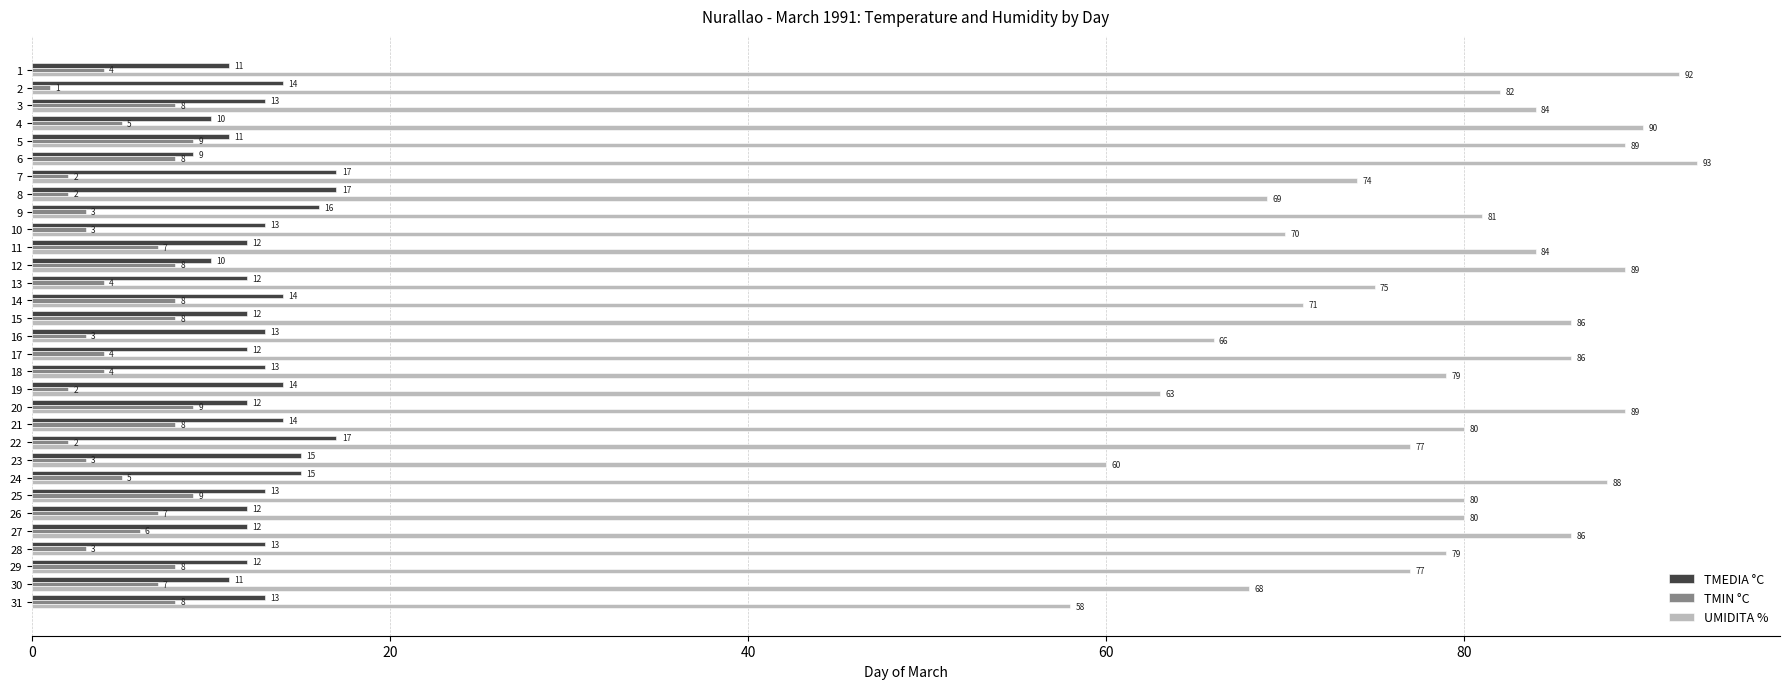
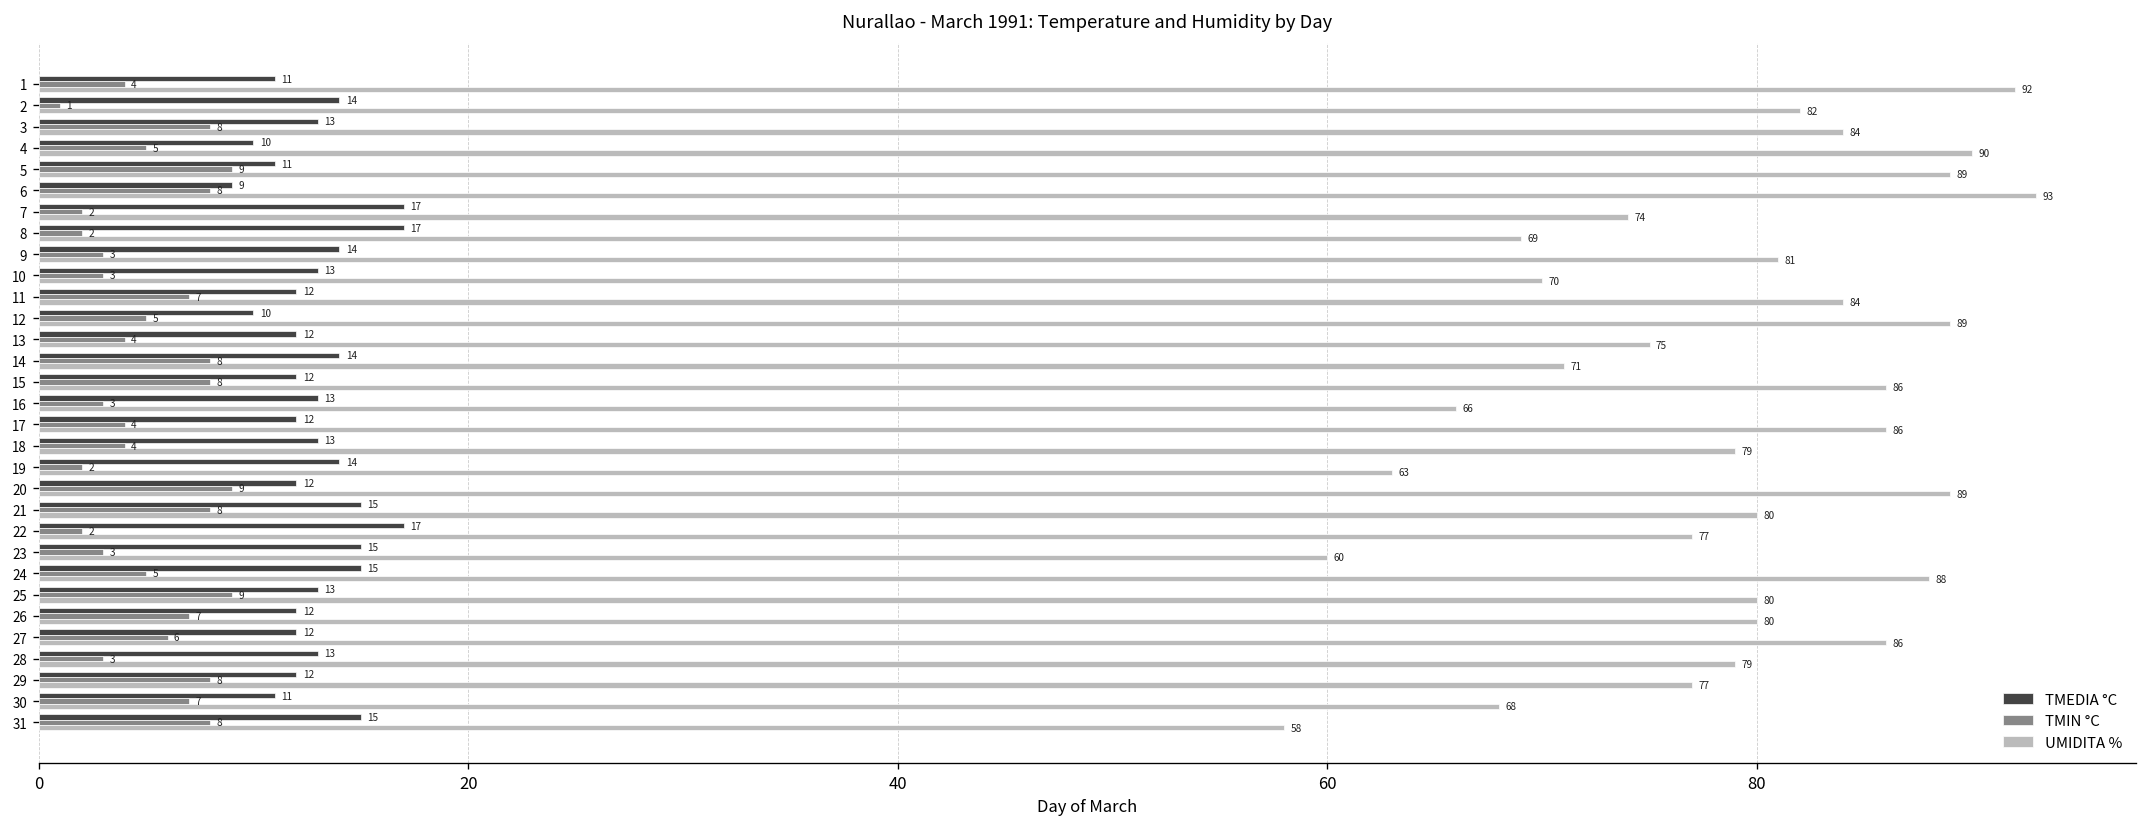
  {
    "TMEDIA °C": {
      "1": 11,
      "2": 14,
      "3": 13,
      "4": 10,
      "5": 11,
      "6": 9,
      "7": 17,
      "8": 17,
-     "9": 16,
+     "9": 14,
      "10": 13,
      "11": 12,
      "12": 10,
      "13": 12,
      "14": 14,
      "15": 12,
      "16": 13,
      "17": 12,
      "18": 13,
      "19": 14,
      "20": 12,
-     "21": 14,
+     "21": 15,
      "22": 17,
      "23": 15,
      "24": 15,
      "25": 13,
      "26": 12,
      "27": 12,
      "28": 13,
      "29": 12,
      "30": 11,
-     "31": 13
+     "31": 15
    },
    "TMIN °C": {
      "1": 4,
      "2": 1,
      "3": 8,
      "4": 5,
      "5": 9,
      "6": 8,
      "7": 2,
      "8": 2,
      "9": 3,
      "10": 3,
      "11": 7,
-     "12": 8,
+     "12": 5,
      "13": 4,
      "14": 8,
      "15": 8,
      "16": 3,
      "17": 4,
      "18": 4,
      "19": 2,
      "20": 9,
      "21": 8,
      "22": 2,
      "23": 3,
      "24": 5,
      "25": 9,
      "26": 7,
      "27": 6,
      "28": 3,
      "29": 8,
      "30": 7,
      "31": 8
    },
    "UMIDITA %": {
      "1": 92,
      "2": 82,
      "3": 84,
      "4": 90,
      "5": 89,
      "6": 93,
      "7": 74,
      "8": 69,
      "9": 81,
      "10": 70,
      "11": 84,
      "12": 89,
      "13": 75,
      "14": 71,
      "15": 86,
      "16": 66,
      "17": 86,
      "18": 79,
      "19": 63,
      "20": 89,
      "21": 80,
      "22": 77,
      "23": 60,
      "24": 88,
      "25": 80,
      "26": 80,
      "27": 86,
      "28": 79,
      "29": 77,
      "30": 68,
      "31": 58
    }
  }
